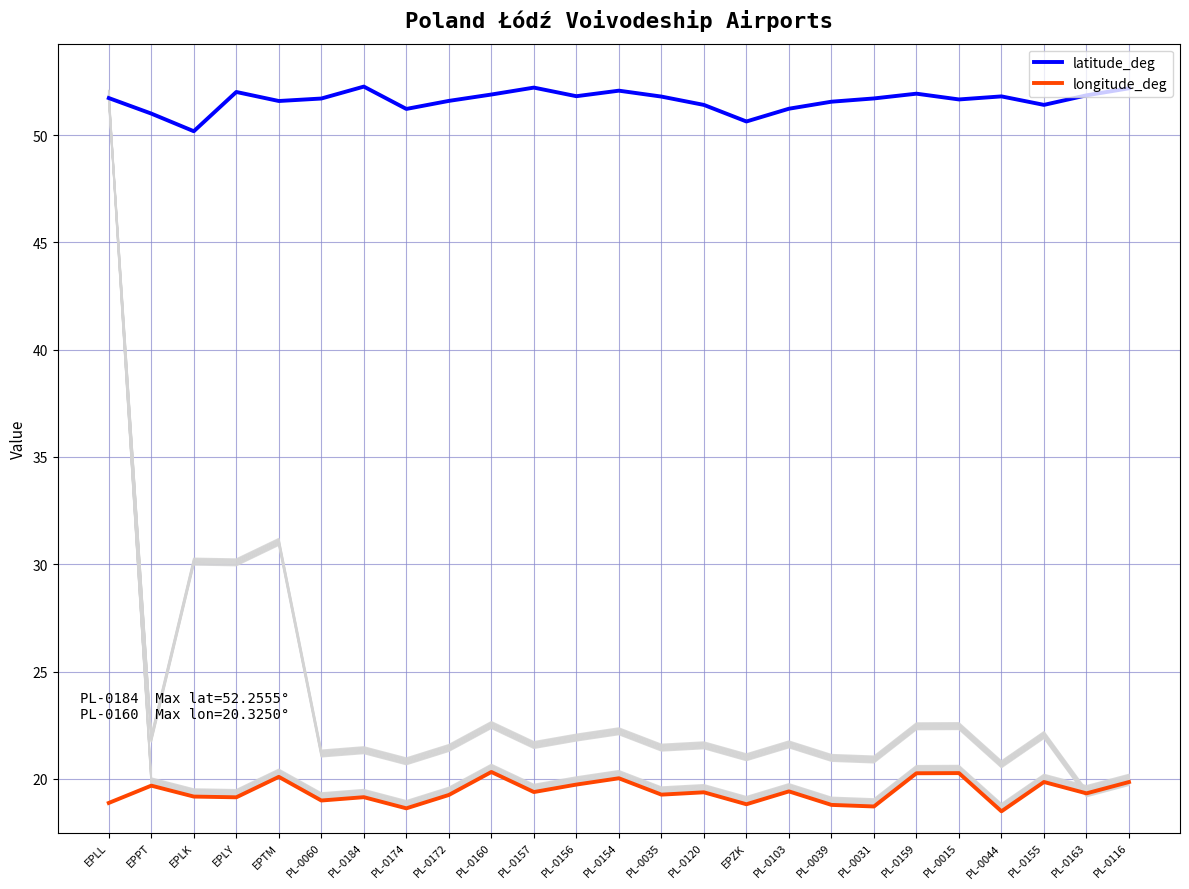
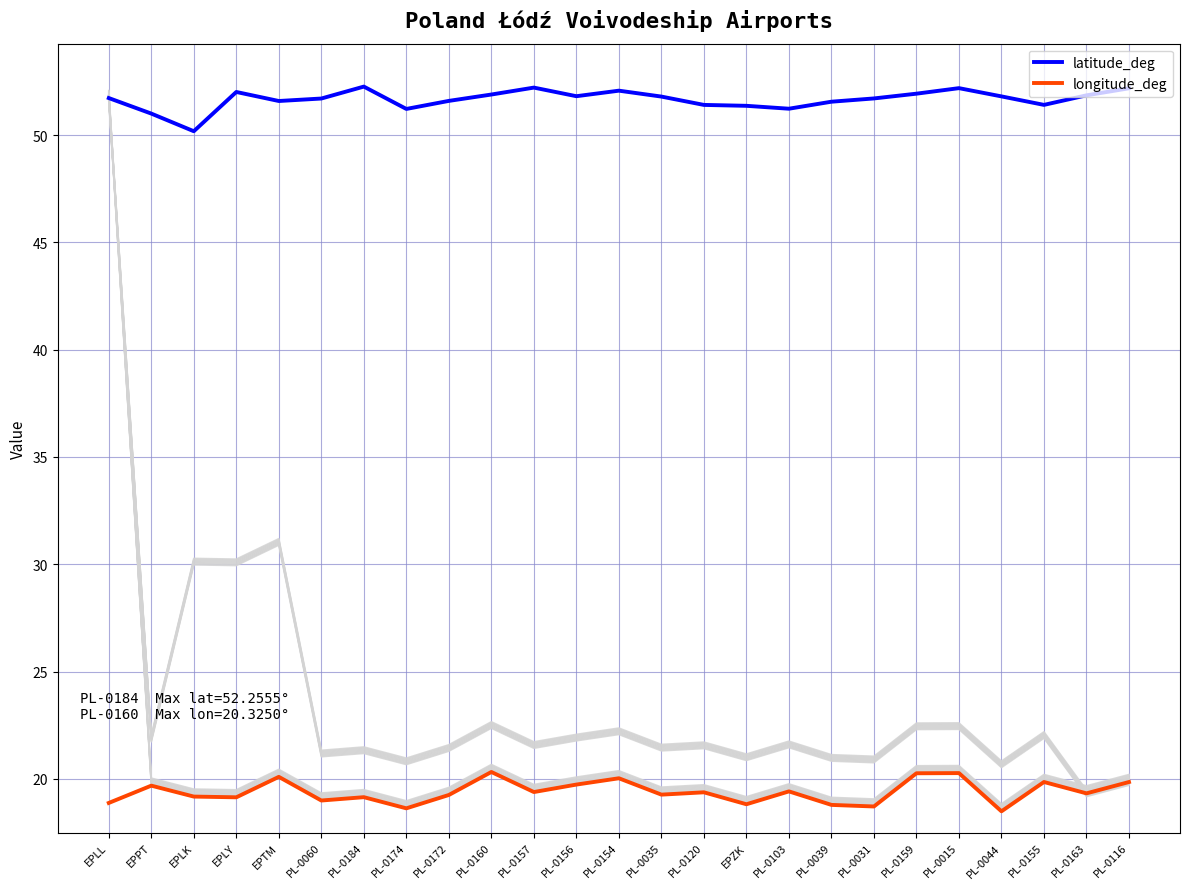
  {
    "latitude_deg": {
      "EPPT": 51.0,
      "EPLK": 50.2,
      "EPLY": 52.0,
      "EPTM": 51.6,
      "PL-0060": 51.7,
      "PL-0184": 52.3,
      "PL-0174": 51.2,
      "PL-0172": 51.6,
      "PL-0160": 51.9,
      "PL-0157": 52.2,
      "PL-0156": 51.8,
      "PL-0154": 52.1,
      "PL-0035": 51.8,
      "PL-0120": 51.4,
-     "EPZK": 50.6,
+     "EPZK": 51.4,
      "PL-0103": 51.2,
      "PL-0039": 51.6,
      "PL-0031": 51.7,
      "PL-0159": 51.9,
-     "PL-0015": 51.7,
+     "PL-0015": 52.2,
      "PL-0044": 51.8,
      "PL-0155": 51.4
    },
    "longitude_deg": {
      "EPLL": 18.9
    }
  }
